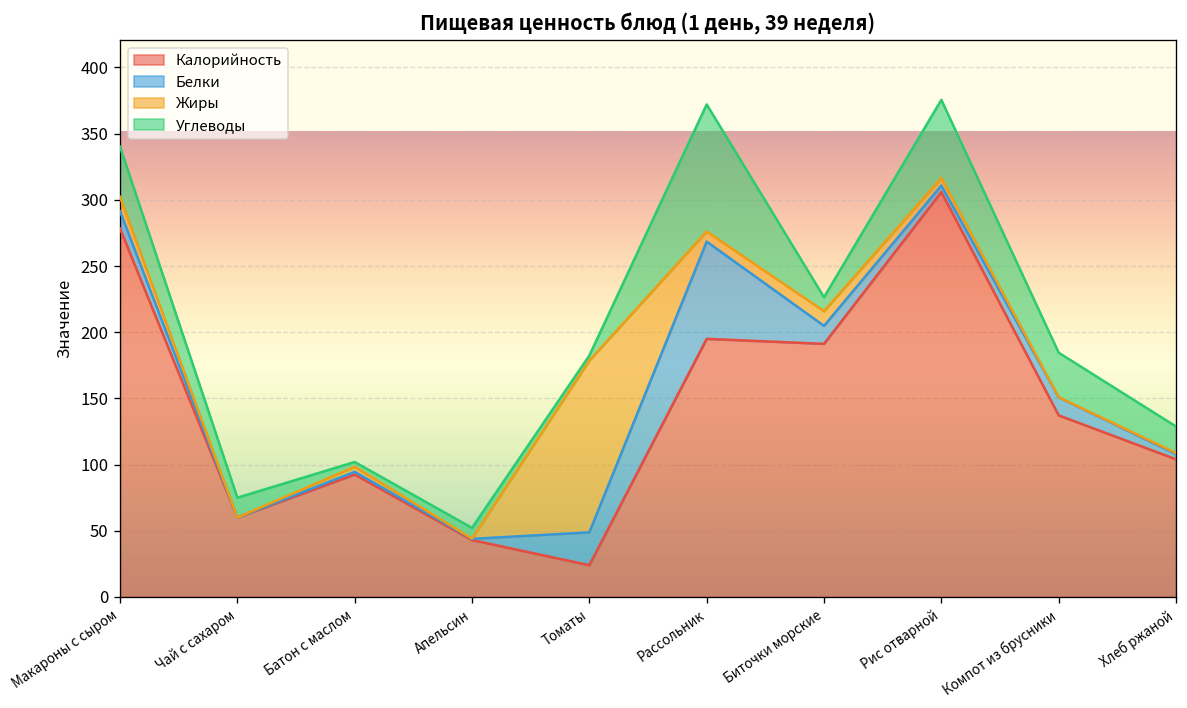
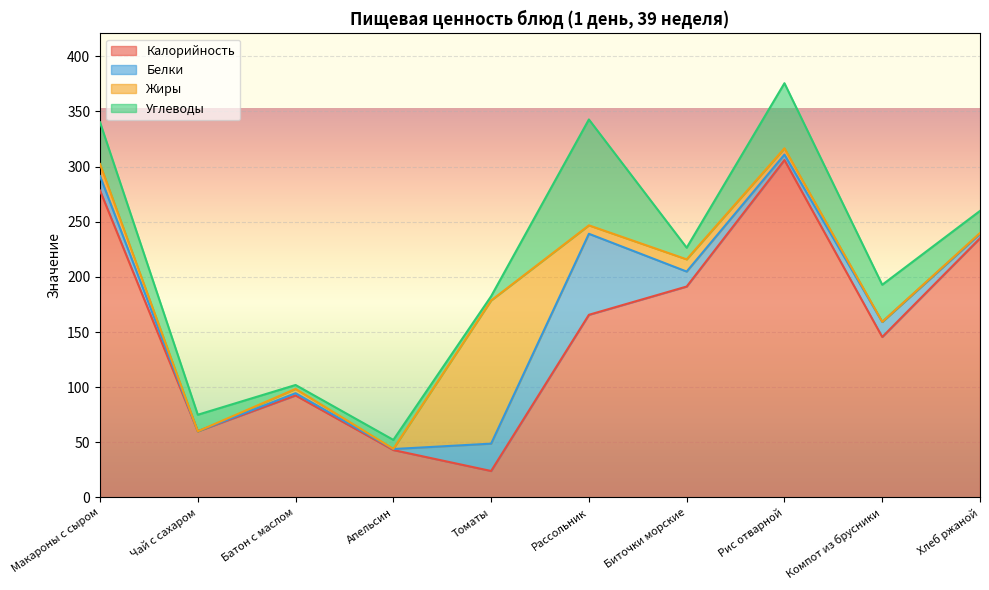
  {
    "Калорийность": {
      "Макароны с сыром": 278,
      "Томаты": 24,
-     "Рассольник": 195,
+     "Рассольник": 166,
      "Биточки морские": 191,
      "Рис отварной": 306,
-     "Компот из брусники": 137,
-     "Хлеб ржаной": 104
+     "Компот из брусники": 146,
+     "Хлеб ржаной": 235
    },
    "Белки": {
      "Макароны с сыром": 13,
      "Томаты": 25,
      "Рассольник": 73,
      "Биточки морские": 14,
      "Рис отварной": 5
    },
    "Жиры": {
      "Макароны с сыром": 11,
      "Батон с маслом": 4,
      "Томаты": 130,
      "Рассольник": 8,
      "Биточки морские": 11,
      "Рис отварной": 6
    },
    "Углеводы": {
      "Макароны с сыром": 38,
      "Чай с сахаром": 15,
      "Батон с маслом": 4,
      "Апельсин": 8,
      "Томаты": 4,
      "Рассольник": 96,
      "Биточки морские": 11,
      "Рис отварной": 59,
      "Компот из брусники": 34,
      "Хлеб ржаной": 20
    }
  }
